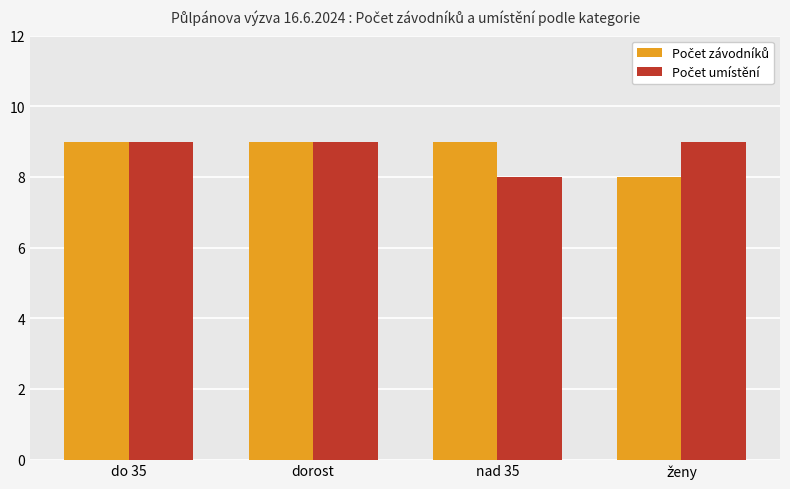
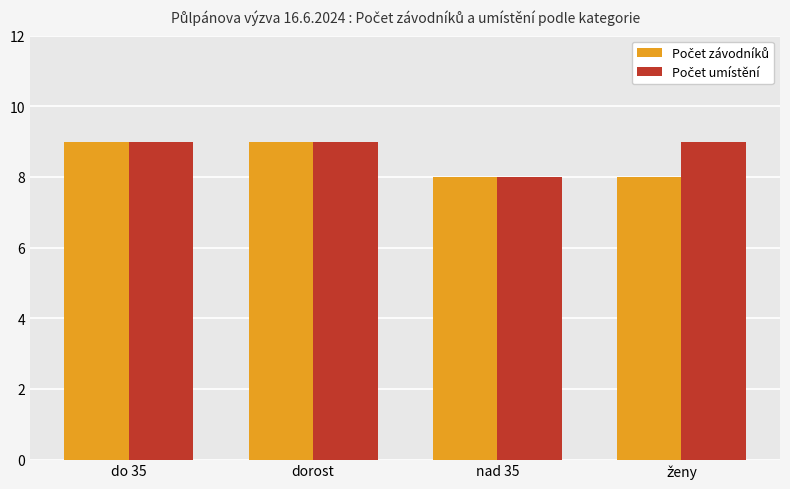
  {
    "Počet závodníků": {
      "do 35": 9,
      "dorost": 9,
-     "nad 35": 9,
+     "nad 35": 8,
      "ženy": 8
    },
    "Počet umístění": {
      "do 35": 9,
      "dorost": 9,
      "nad 35": 8,
      "ženy": 9
    }
  }
